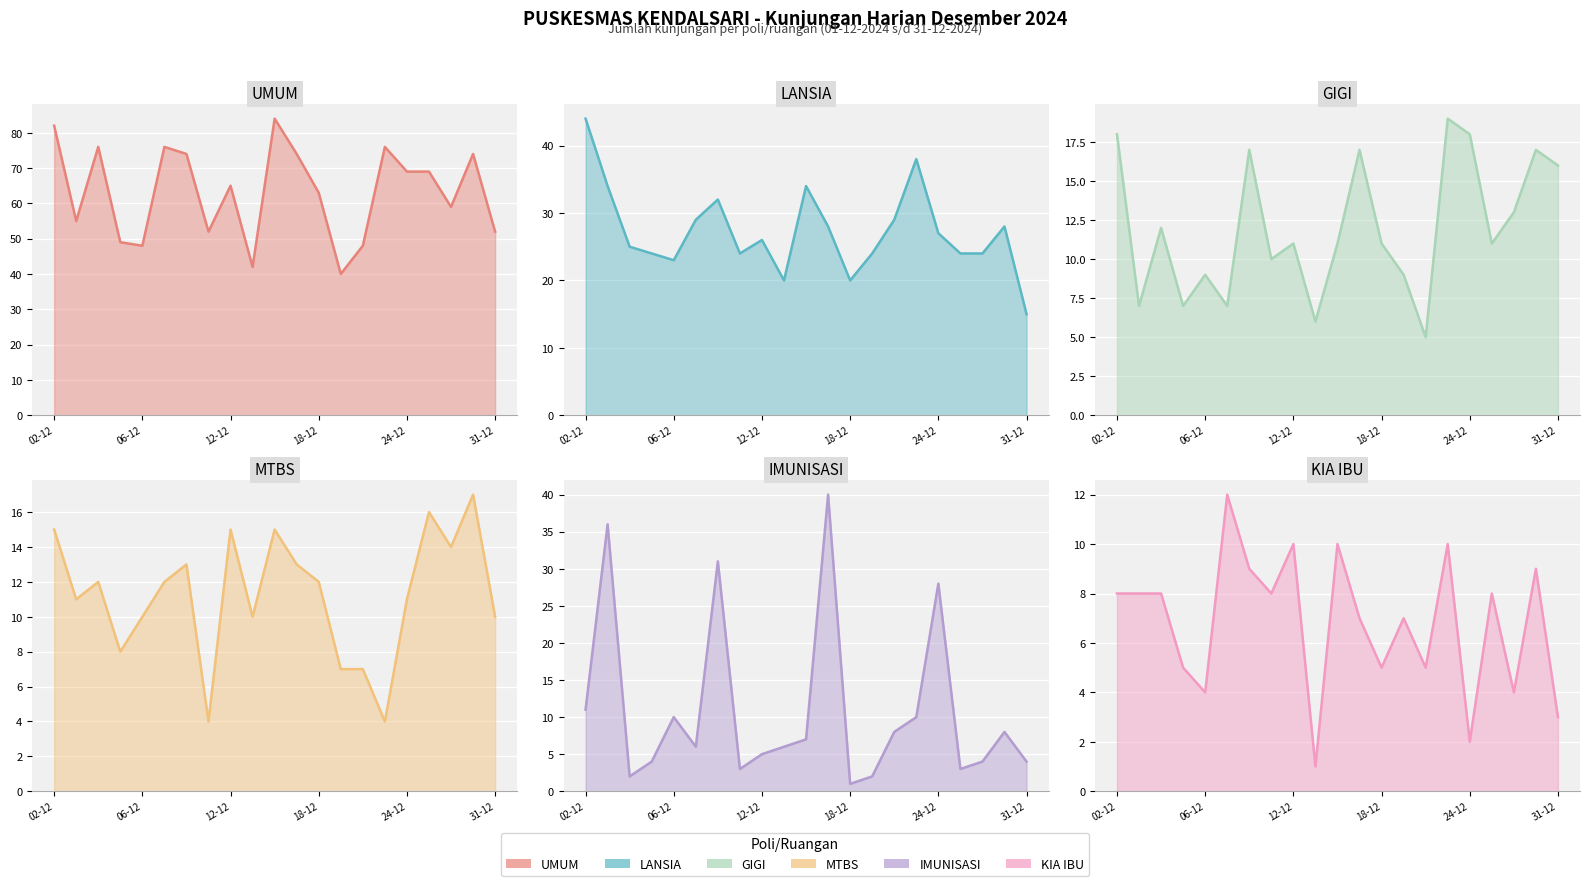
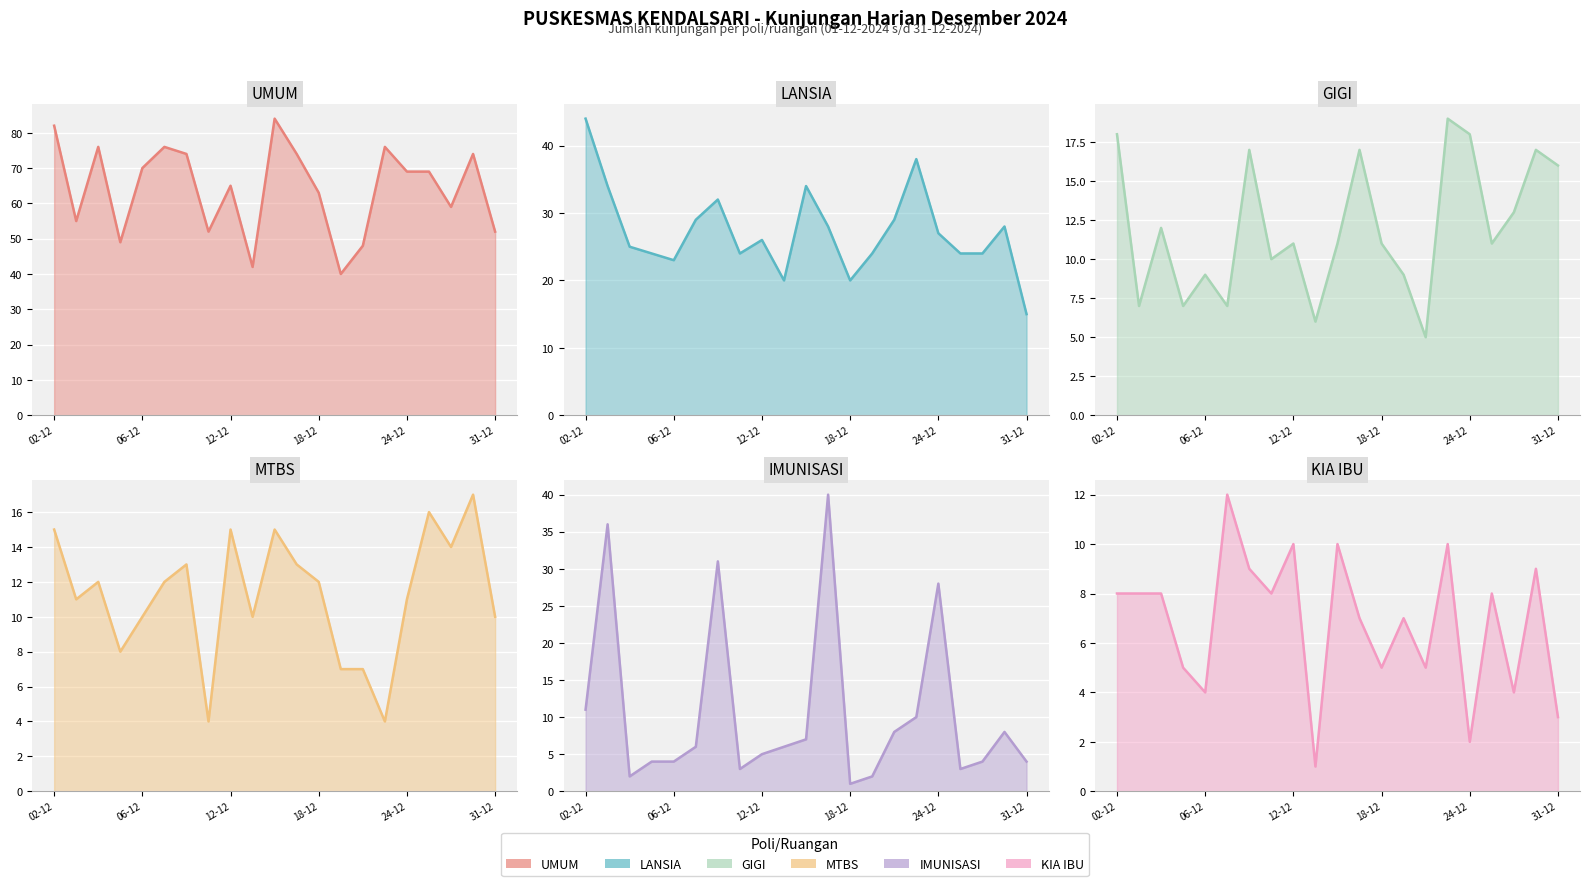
  {
    "UMUM": {
      "02-12": 82,
-     "06-12": 48,
+     "06-12": 70,
      "12-12": 65,
      "18-12": 63,
      "24-12": 69,
      "31-12": 52
    },
    "LANSIA": {
      "02-12": 44,
      "06-12": 23,
      "12-12": 26,
      "18-12": 20,
      "24-12": 27,
      "31-12": 15
    },
    "GIGI": {
      "02-12": 18.0,
      "06-12": 9.0,
      "12-12": 11.0,
      "18-12": 11.0,
      "24-12": 18.0,
      "31-12": 16.0
    },
    "MTBS": {
      "02-12": 15.0,
      "06-12": 10.0,
      "12-12": 15.0,
      "18-12": 12.0,
      "24-12": 11.0,
      "31-12": 10.0
    },
    "IMUNISASI": {
      "02-12": 11,
-     "06-12": 10,
+     "06-12": 4,
      "12-12": 5,
      "18-12": 1,
      "24-12": 28,
      "31-12": 4
    },
    "KIA IBU": {
      "02-12": 8.0,
      "06-12": 4.0,
      "12-12": 10.0,
      "18-12": 5.0,
      "24-12": 2.0,
      "31-12": 3.0
    }
  }
